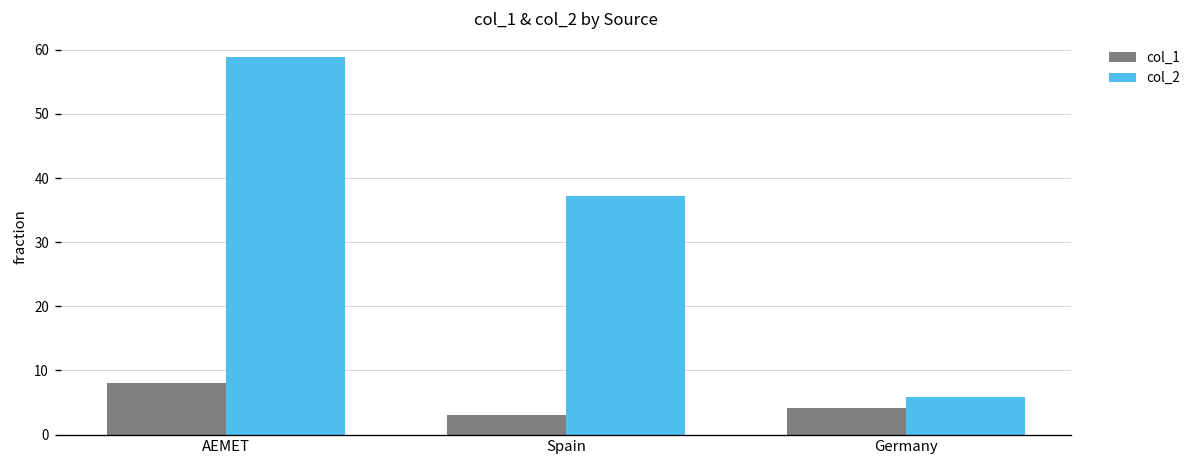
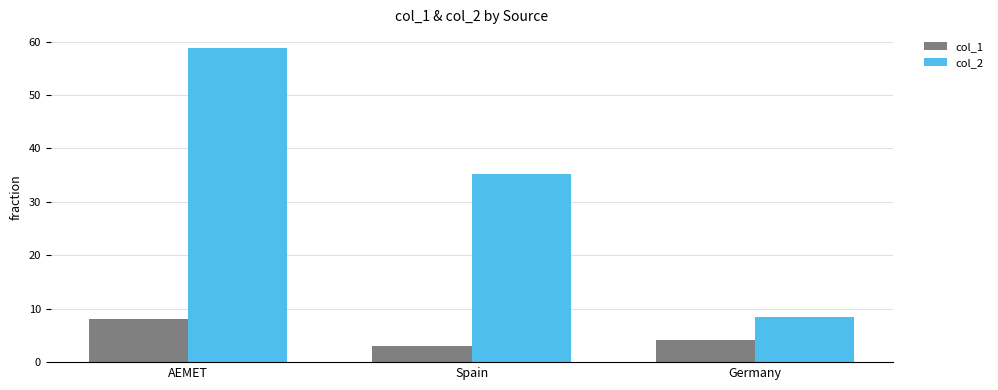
  {
    "col_1": {
      "AEMET": 8,
      "Spain": 3,
      "Germany": 4
    },
    "col_2": {
      "AEMET": 59,
-     "Spain": 37,
-     "Germany": 6
+     "Spain": 35,
+     "Germany": 8
    }
  }
